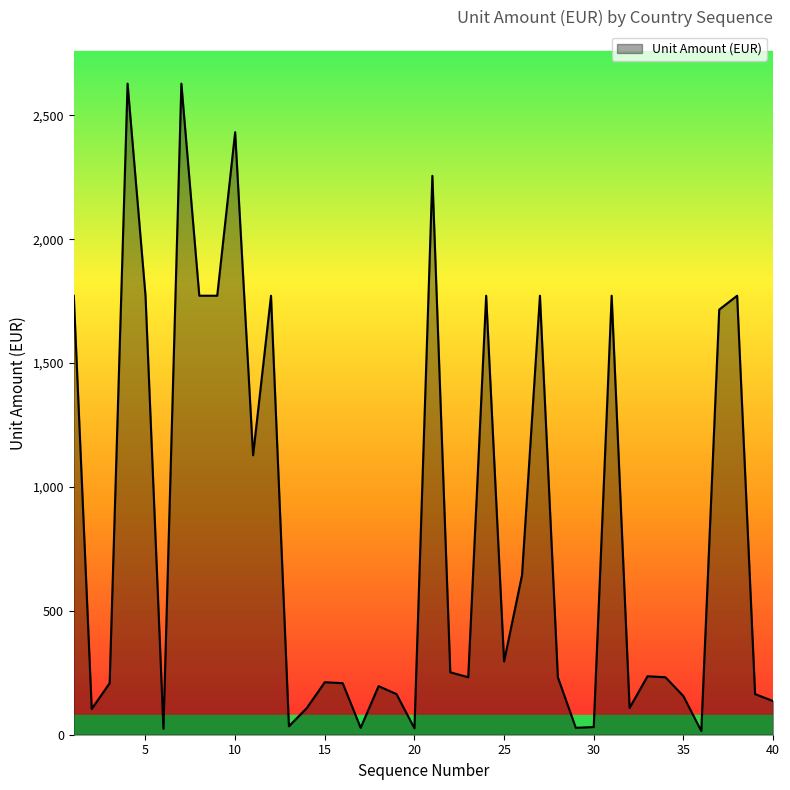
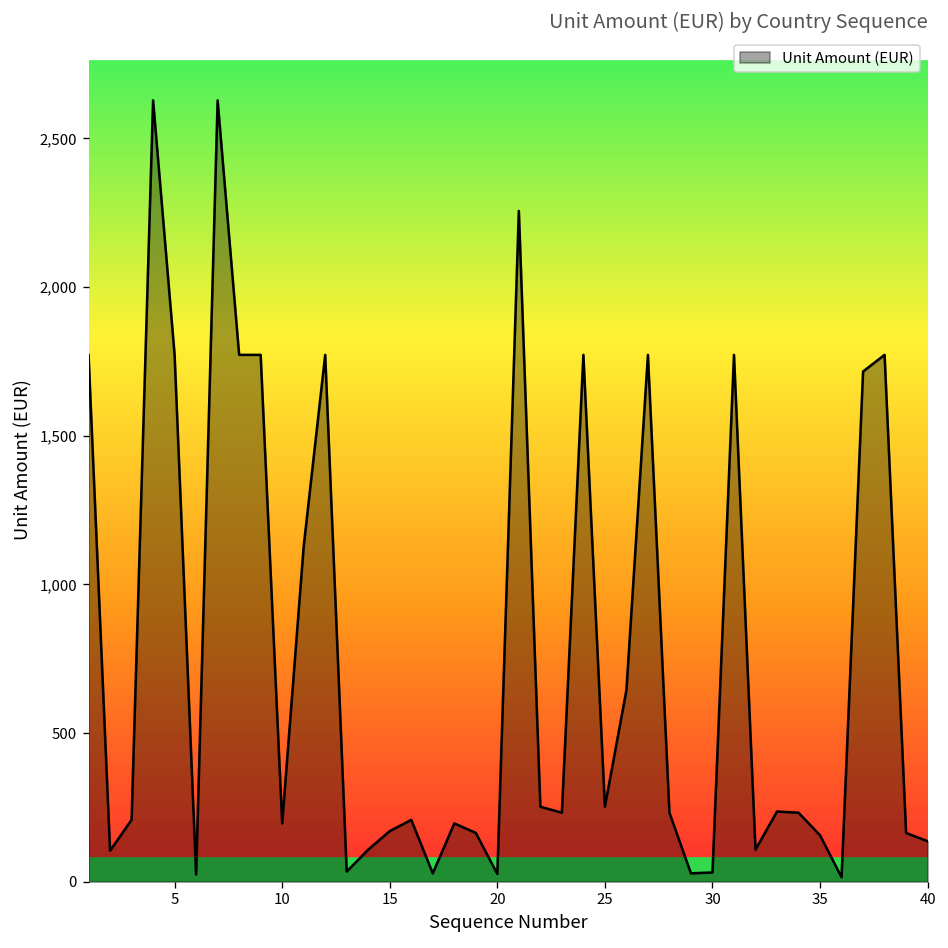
  {
    "5": "1,770",
-   "10": "2,430",
-   "15": "210",
+   "10": "200",
+   "15": "170",
    "20": "30",
-   "25": "300",
+   "25": "250",
    "30": "30",
    "35": "160",
    "40": "140"
  }
